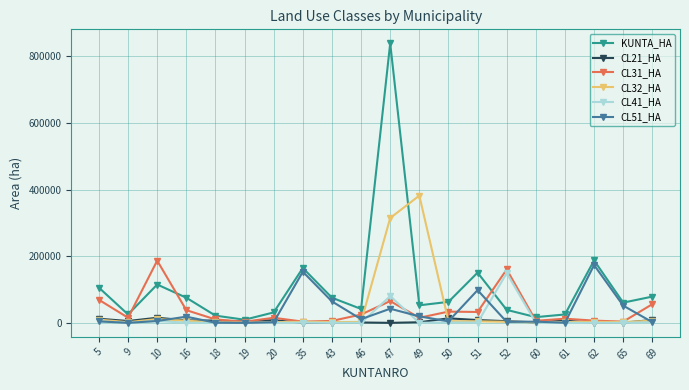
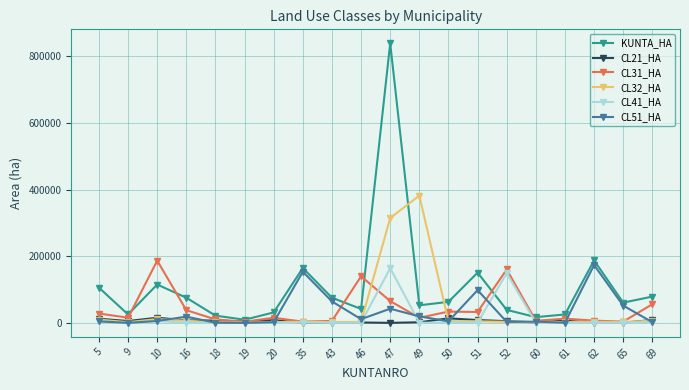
  {
    "CL21_HA": {
      "47": 0,
      "50": 10000
    },
    "CL31_HA": {
-     "5": 70000,
+     "5": 30000,
      "9": 20000,
      "10": 190000,
      "16": 40000,
-     "46": 30000,
+     "46": 140000,
      "47": 70000,
      "50": 30000,
      "51": 30000,
      "52": 160000,
      "69": 60000
    },
    "CL32_HA": {
      "47": 310000,
      "49": 380000
    },
    "CL41_HA": {
-     "47": 80000,
+     "47": 160000,
      "52": 150000
    }
  }
